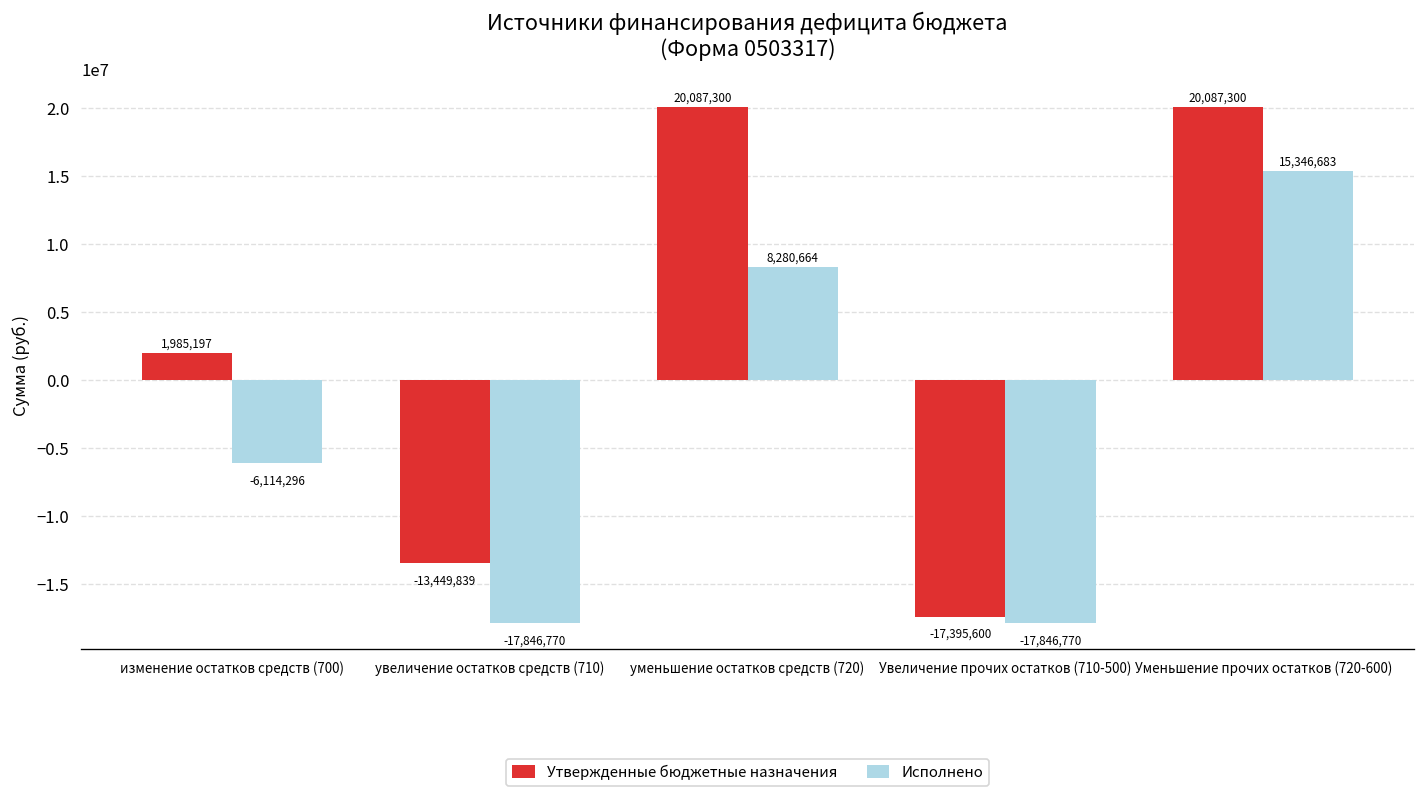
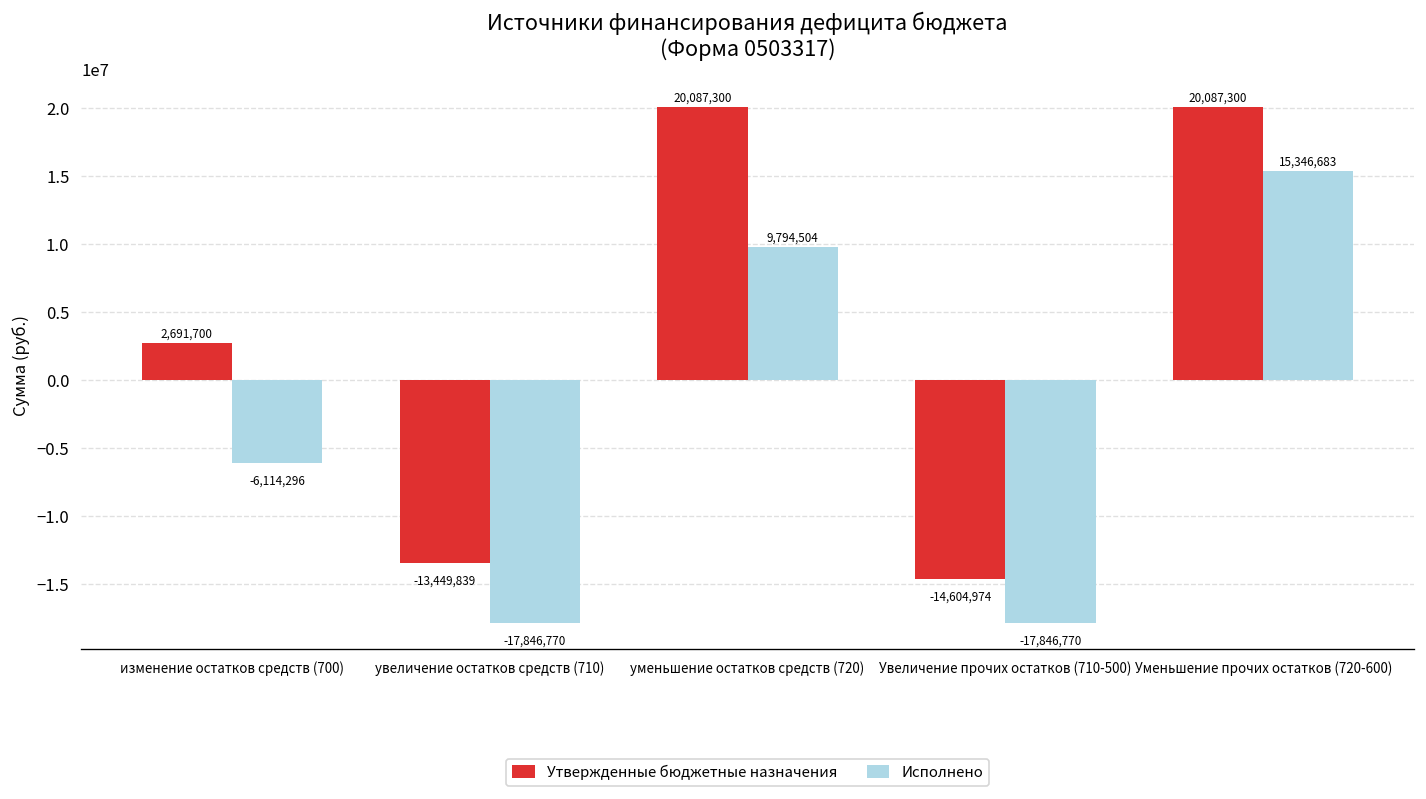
  {
    "Утвержденные бюджетные назначения": {
-     "изменение остатков средств (700)": "1,985,197",
+     "изменение остатков средств (700)": "2,691,700",
      "увеличение остатков средств (710)": "-13,449,839",
      "уменьшение остатков средств (720)": "20,087,300",
-     "Увеличение прочих остатков (710-500)": "-17,395,600",
+     "Увеличение прочих остатков (710-500)": "-14,604,974",
      "Уменьшение прочих остатков (720-600)": "20,087,300"
    },
    "Исполнено": {
      "изменение остатков средств (700)": "-6,114,296",
      "увеличение остатков средств (710)": "-17,846,770",
-     "уменьшение остатков средств (720)": "8,280,664",
+     "уменьшение остатков средств (720)": "9,794,504",
      "Увеличение прочих остатков (710-500)": "-17,846,770",
      "Уменьшение прочих остатков (720-600)": "15,346,683"
    }
  }
